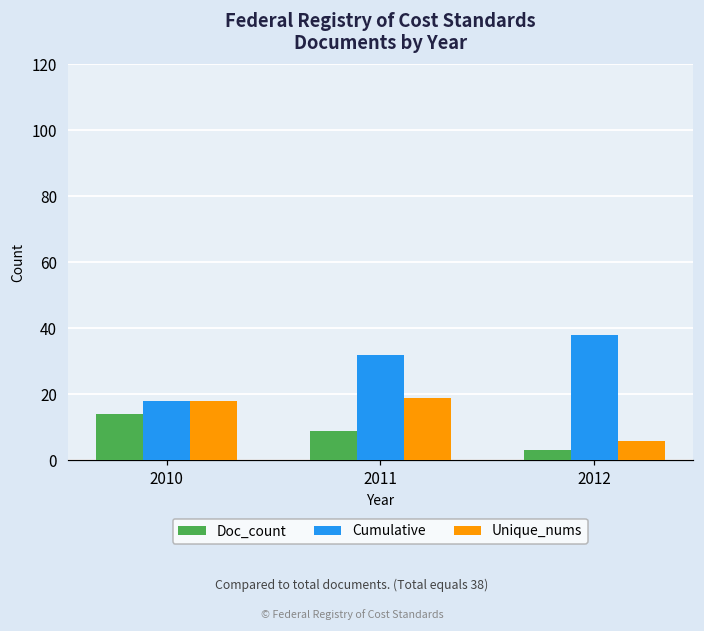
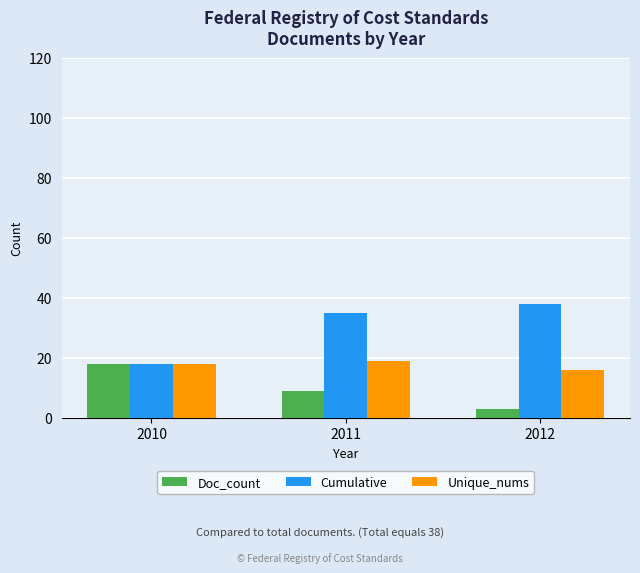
  {
    "Doc_count": {
-     "2010": 14,
+     "2010": 18,
      "2011": 9,
      "2012": 3
    },
    "Cumulative": {
      "2010": 18,
-     "2011": 32,
+     "2011": 35,
      "2012": 38
    },
    "Unique_nums": {
      "2010": 18,
      "2011": 19,
-     "2012": 6
+     "2012": 16
    }
  }
